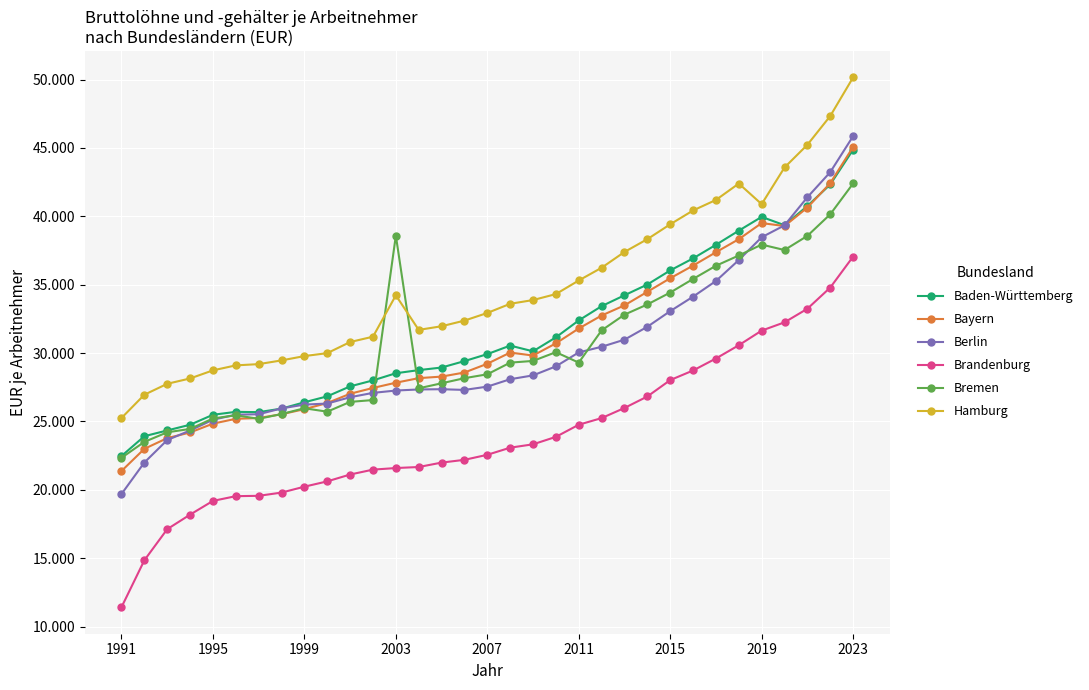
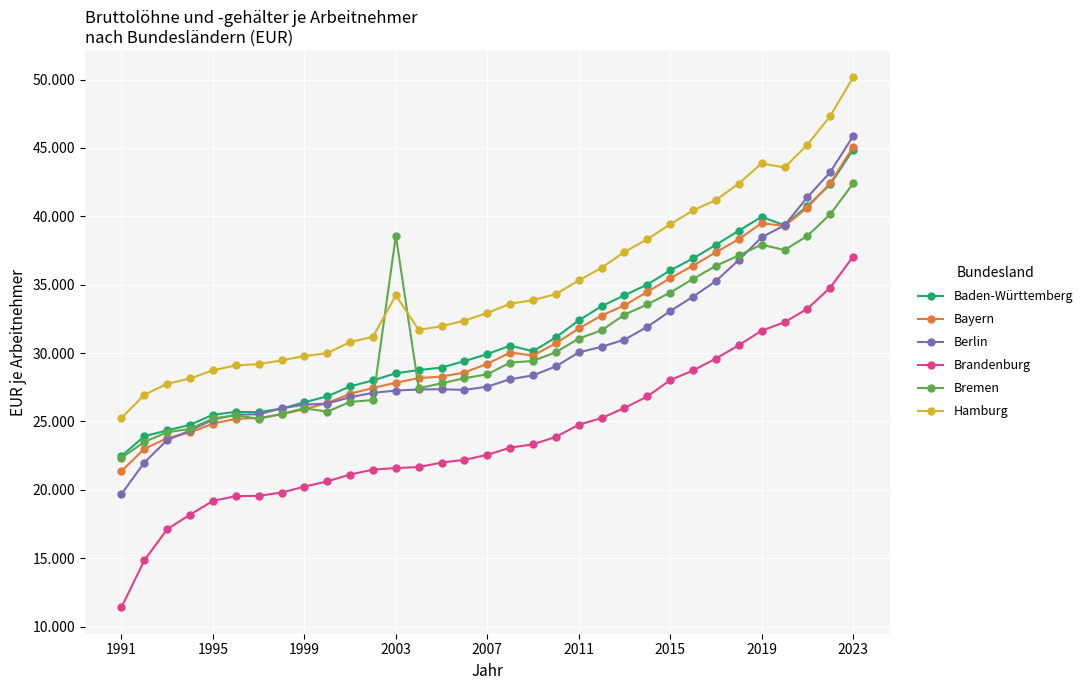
  {
    "Baden-Württemberg": {
      "1995": 25.5,
      "2003": 28.5,
      "2007": 29.9,
      "2011": 32.4,
      "2015": 36.0,
      "2019": 40.0,
      "2023": 44.9
    },
    "Bayern": {
      "1991": 21.4,
      "1995": 24.8,
      "2003": 27.8,
      "2007": 29.2,
      "2011": 31.8,
      "2015": 35.5,
      "2019": 39.5,
      "2023": 45.1
    },
    "Berlin": {
      "1991": 19.7,
      "2003": 27.3,
      "2007": 27.5,
      "2011": 30.1,
      "2015": 33.1,
      "2019": 38.5,
      "2023": 45.9
    },
    "Brandenburg": {
      "1991": 11.4,
      "1995": 19.2,
      "1999": 20.2,
      "2003": 21.6,
      "2007": 22.6,
      "2011": 24.8,
      "2015": 28.0,
      "2019": 31.6,
      "2023": 37.1
    },
    "Bremen": {
      "2003": 38.6,
      "2007": 28.5,
-     "2011": 29.3,
+     "2011": 31.1,
      "2015": 34.4,
      "2019": 37.9,
      "2023": 42.4
    },
    "Hamburg": {
      "1991": 25.3,
      "1995": 28.7,
      "1999": 29.8,
      "2003": 34.2,
      "2007": 32.9,
      "2011": 35.3,
      "2015": 39.4,
-     "2019": 40.9,
+     "2019": 43.9,
      "2023": 50.2
    }
  }
